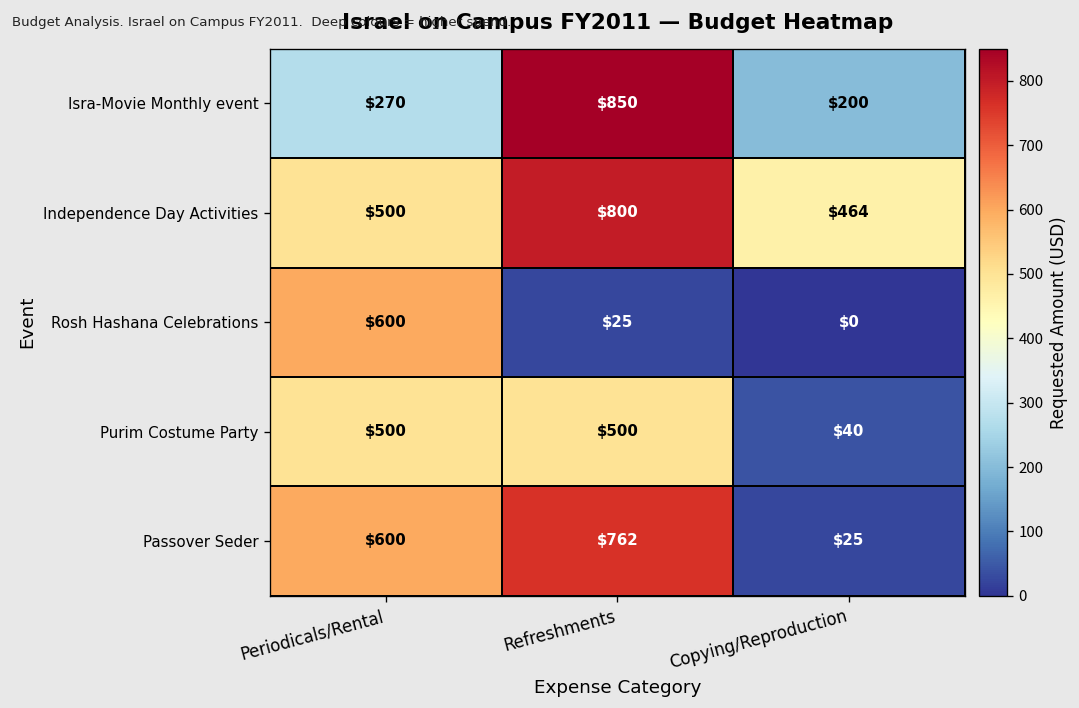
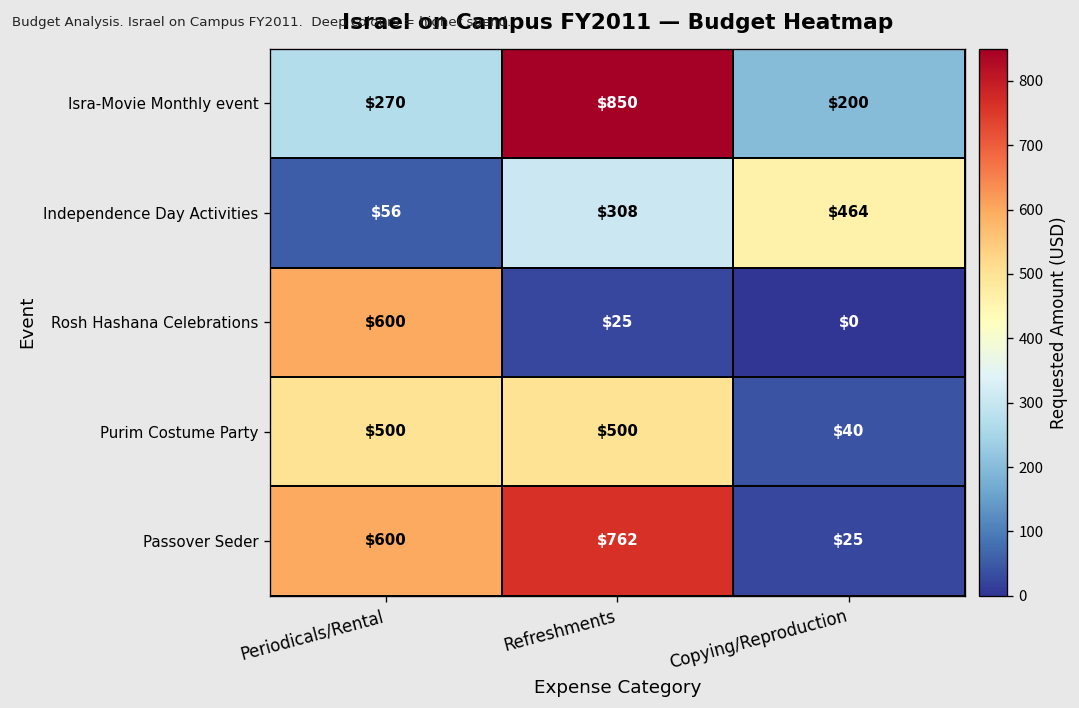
  {
    "Isra-Movie Monthly event": {
      "Periodicals/Rental": "$270",
      "Refreshments": "$850",
      "Copying/Reproduction": "$200"
    },
    "Independence Day Activities": {
-     "Periodicals/Rental": "$500",
-     "Refreshments": "$800",
+     "Periodicals/Rental": "$56",
+     "Refreshments": "$308",
      "Copying/Reproduction": "$464"
    },
    "Rosh Hashana Celebrations": {
      "Periodicals/Rental": "$600",
      "Refreshments": "$25",
      "Copying/Reproduction": "$0"
    },
    "Purim Costume Party": {
      "Periodicals/Rental": "$500",
      "Refreshments": "$500",
      "Copying/Reproduction": "$40"
    },
    "Passover Seder": {
      "Periodicals/Rental": "$600",
      "Refreshments": "$762",
      "Copying/Reproduction": "$25"
    }
  }
